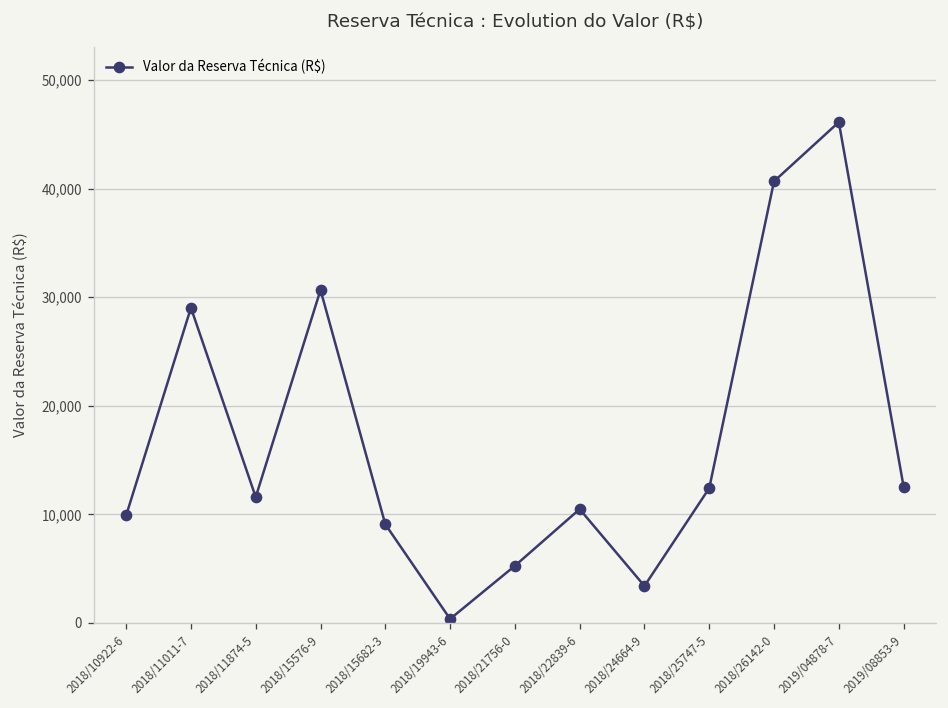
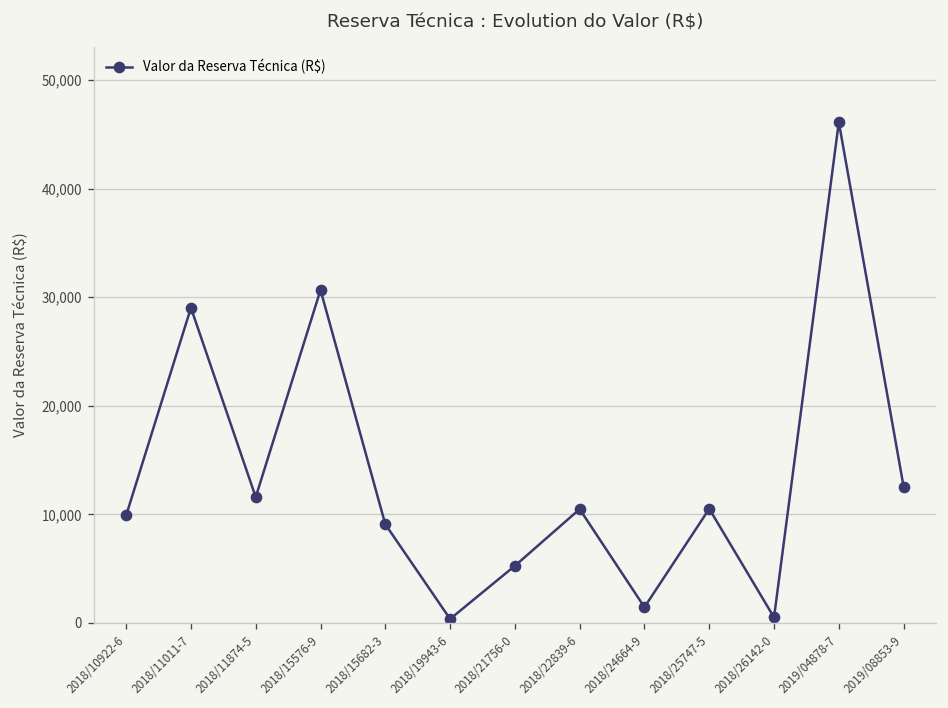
  {
    "2018/10922-6": "10,000",
    "2018/11011-7": "29,000",
    "2018/11874-5": "12,000",
    "2018/15576-9": "31,000",
    "2018/15682-3": "9,000",
    "2018/19943-6": "0",
    "2018/21756-0": "5,000",
    "2018/22839-6": "10,000",
-   "2018/24664-9": "3,000",
-   "2018/25747-5": "12,000",
-   "2018/26142-0": "41,000",
+   "2018/24664-9": "1,000",
+   "2018/25747-5": "11,000",
+   "2018/26142-0": "1,000",
    "2019/04878-7": "46,000",
    "2019/08853-9": "13,000"
  }
